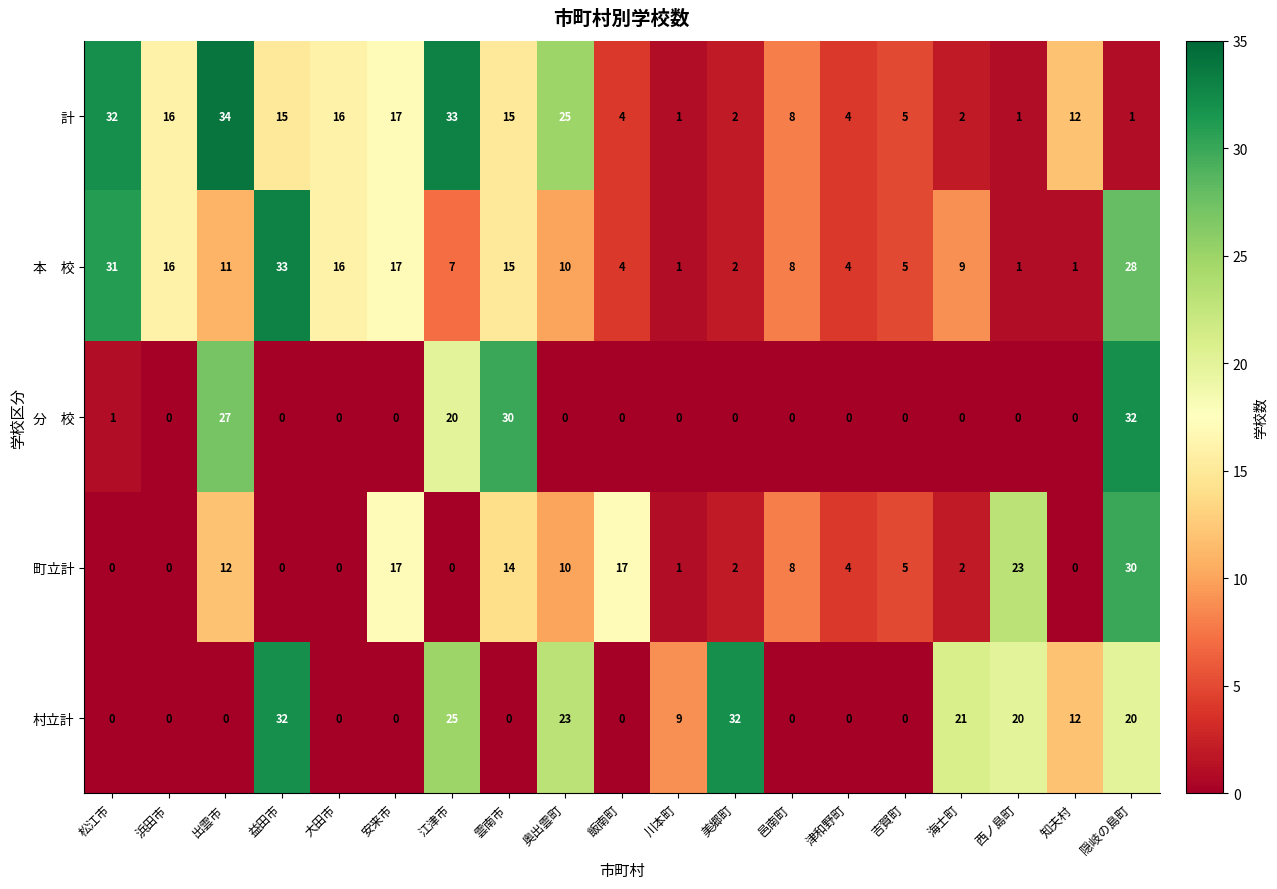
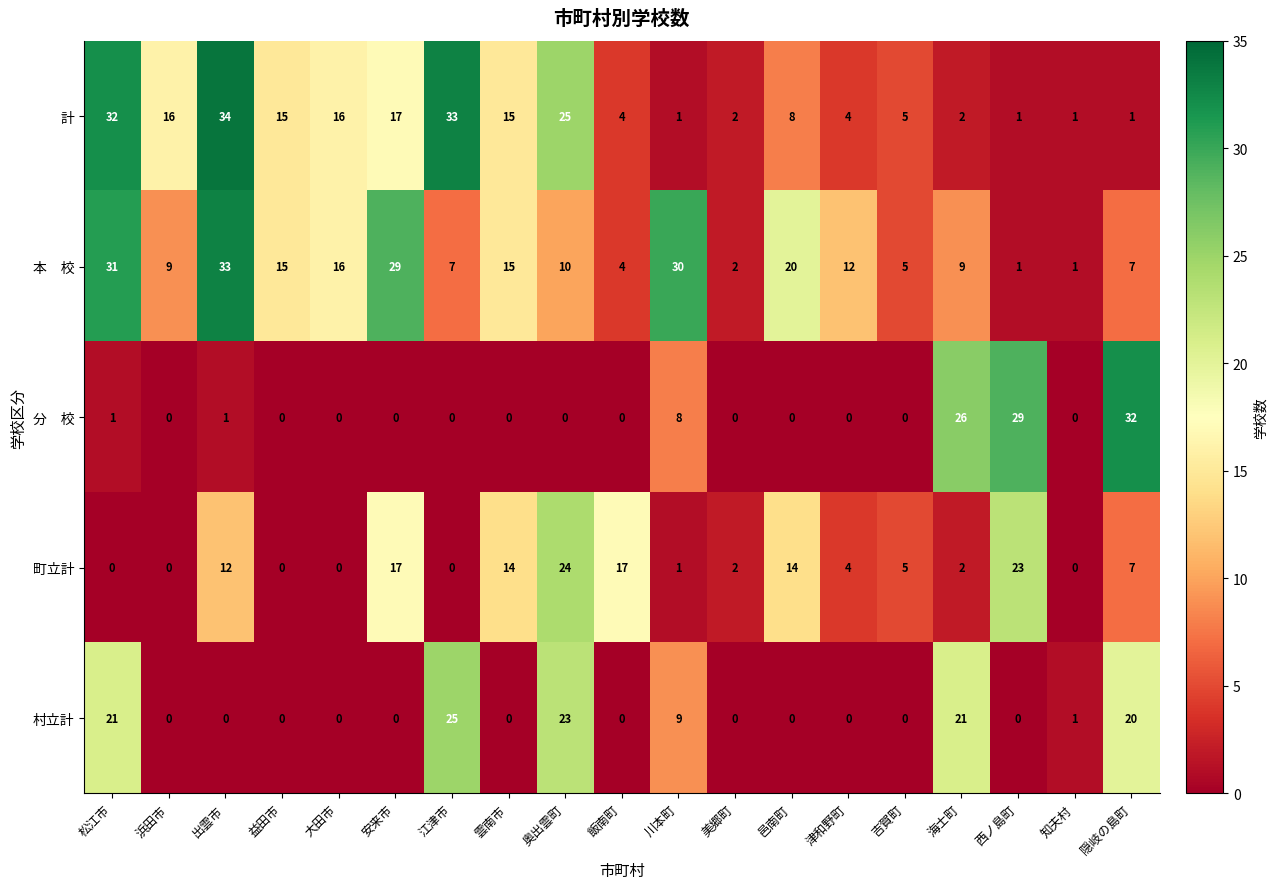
  {
    "計": {
      "松江市": 32,
      "浜田市": 16,
      "出雲市": 34,
      "益田市": 15,
      "大田市": 16,
      "安来市": 17,
      "江津市": 33,
      "雲南市": 15,
      "奥出雲町": 25,
      "飯南町": 4,
      "川本町": 1,
      "美郷町": 2,
      "邑南町": 8,
      "津和野町": 4,
      "吉賀町": 5,
      "海士町": 2,
      "西ノ島町": 1,
-     "知夫村": 12,
+     "知夫村": 1,
      "隠岐の島町": 1
    },
    "本 校": {
      "松江市": 31,
-     "浜田市": 16,
-     "出雲市": 11,
-     "益田市": 33,
+     "浜田市": 9,
+     "出雲市": 33,
+     "益田市": 15,
      "大田市": 16,
-     "安来市": 17,
+     "安来市": 29,
      "江津市": 7,
      "雲南市": 15,
      "奥出雲町": 10,
      "飯南町": 4,
-     "川本町": 1,
+     "川本町": 30,
      "美郷町": 2,
-     "邑南町": 8,
-     "津和野町": 4,
+     "邑南町": 20,
+     "津和野町": 12,
      "吉賀町": 5,
      "海士町": 9,
      "西ノ島町": 1,
      "知夫村": 1,
-     "隠岐の島町": 28
+     "隠岐の島町": 7
    },
    "分 校": {
      "松江市": 1,
      "浜田市": 0,
-     "出雲市": 27,
+     "出雲市": 1,
      "益田市": 0,
      "大田市": 0,
      "安来市": 0,
-     "江津市": 20,
-     "雲南市": 30,
+     "江津市": 0,
+     "雲南市": 0,
      "奥出雲町": 0,
      "飯南町": 0,
-     "川本町": 0,
+     "川本町": 8,
      "美郷町": 0,
      "邑南町": 0,
      "津和野町": 0,
      "吉賀町": 0,
-     "海士町": 0,
-     "西ノ島町": 0,
+     "海士町": 26,
+     "西ノ島町": 29,
      "知夫村": 0,
      "隠岐の島町": 32
    },
    "町立計": {
      "松江市": 0,
      "浜田市": 0,
      "出雲市": 12,
      "益田市": 0,
      "大田市": 0,
      "安来市": 17,
      "江津市": 0,
      "雲南市": 14,
-     "奥出雲町": 10,
+     "奥出雲町": 24,
      "飯南町": 17,
      "川本町": 1,
      "美郷町": 2,
-     "邑南町": 8,
+     "邑南町": 14,
      "津和野町": 4,
      "吉賀町": 5,
      "海士町": 2,
      "西ノ島町": 23,
      "知夫村": 0,
-     "隠岐の島町": 30
+     "隠岐の島町": 7
    },
    "村立計": {
-     "松江市": 0,
+     "松江市": 21,
      "浜田市": 0,
      "出雲市": 0,
-     "益田市": 32,
+     "益田市": 0,
      "大田市": 0,
      "安来市": 0,
      "江津市": 25,
      "雲南市": 0,
      "奥出雲町": 23,
      "飯南町": 0,
      "川本町": 9,
-     "美郷町": 32,
+     "美郷町": 0,
      "邑南町": 0,
      "津和野町": 0,
      "吉賀町": 0,
      "海士町": 21,
-     "西ノ島町": 20,
-     "知夫村": 12,
+     "西ノ島町": 0,
+     "知夫村": 1,
      "隠岐の島町": 20
    }
  }
